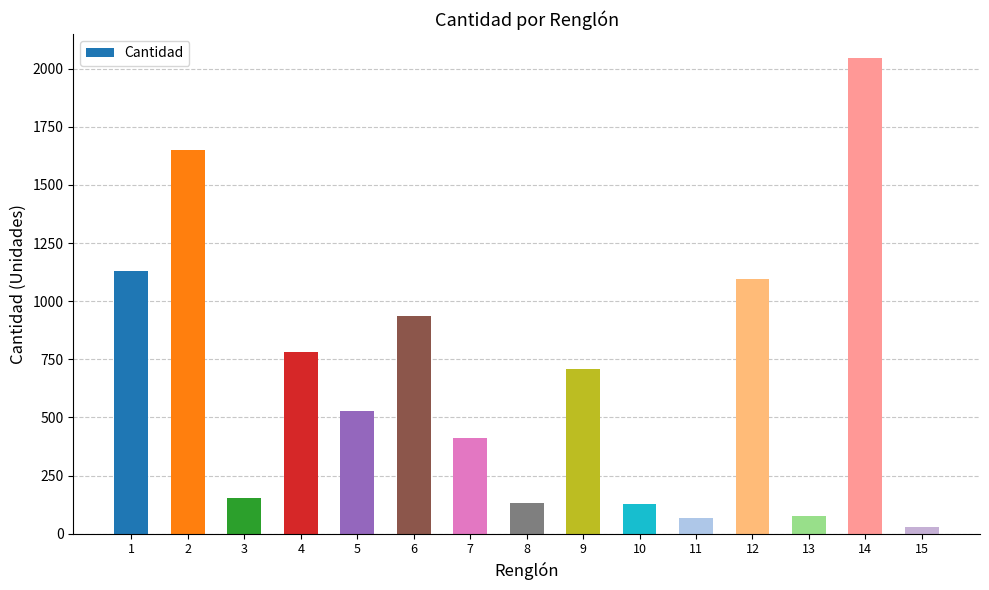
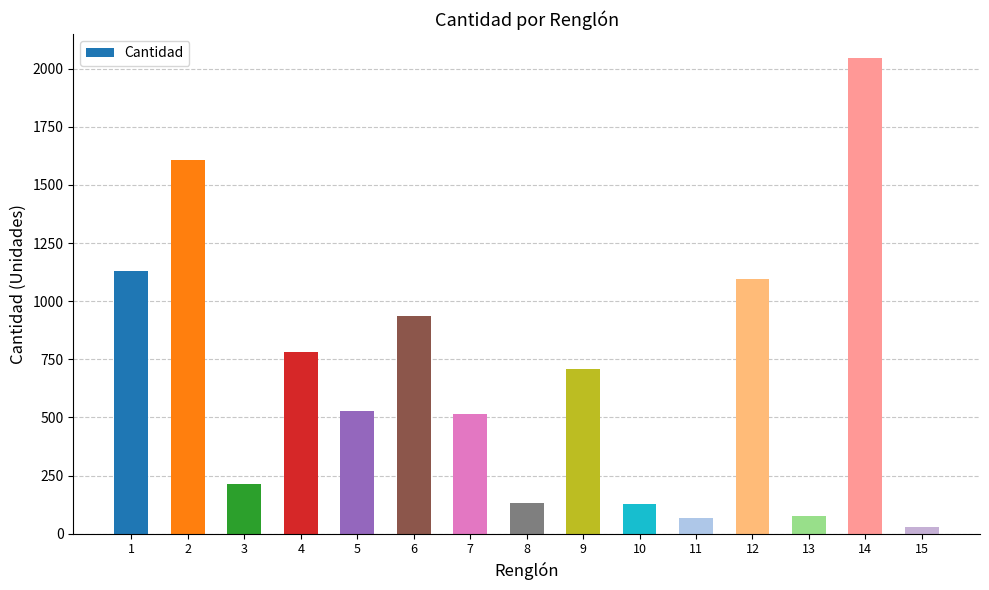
  {
    "1": 1130,
-   "2": 1650,
-   "3": 160,
+   "2": 1610,
+   "3": 220,
    "4": 780,
    "5": 530,
    "6": 940,
-   "7": 410,
+   "7": 510,
    "8": 130,
    "9": 710,
    "10": 130,
    "11": 70,
    "12": 1090,
    "13": 80,
    "14": 2050,
    "15": 30
  }
